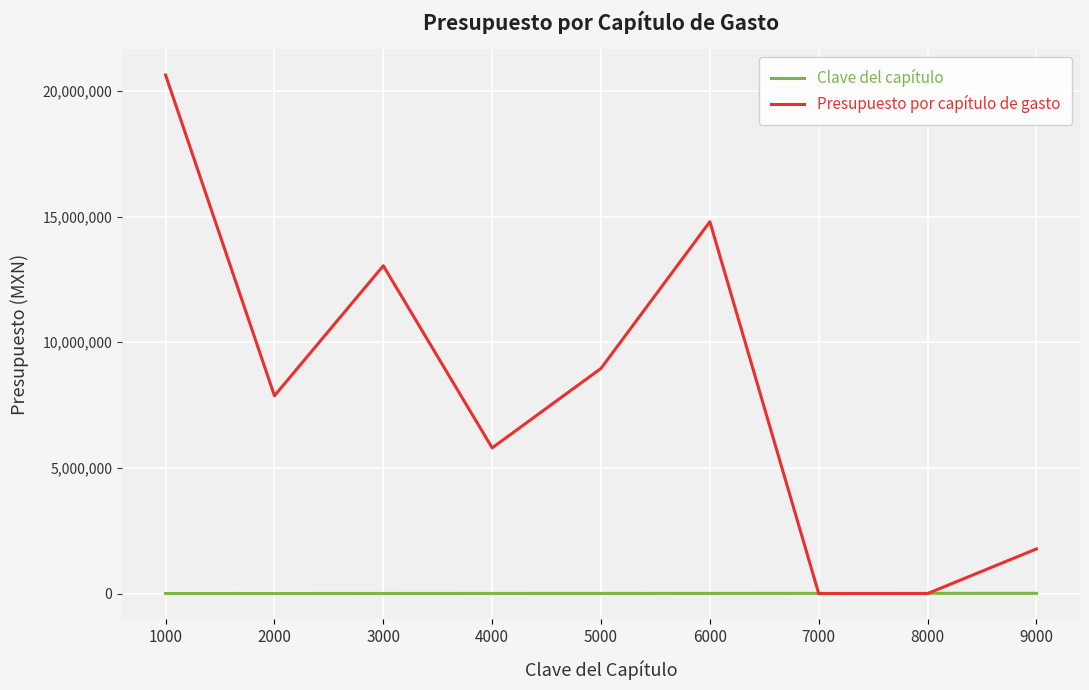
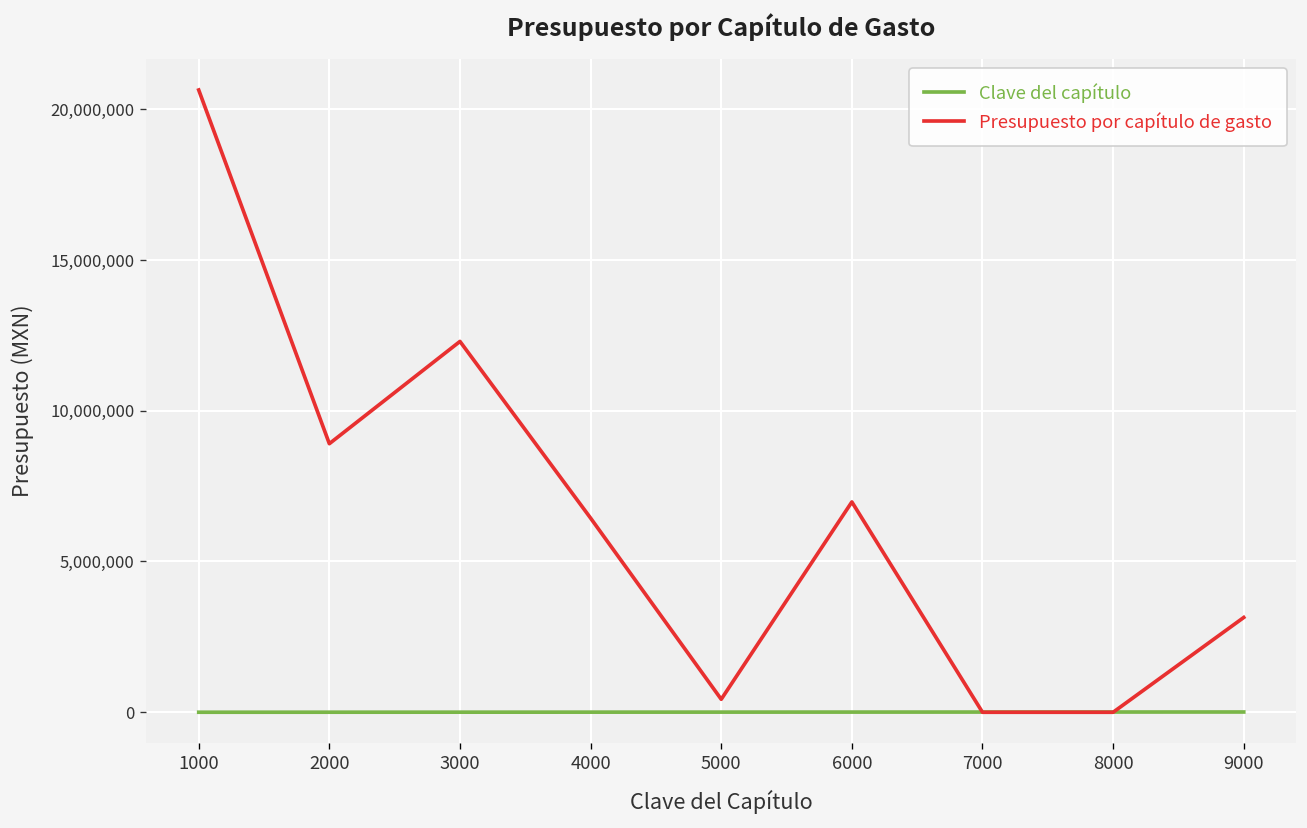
  {
    "Clave del capítulo": {
      "1000": "0",
      "2000": "0",
      "3000": "0",
      "4000": "0",
      "5000": "0",
      "6000": "0",
      "9000": "0"
    },
    "Presupuesto por capítulo de gasto": {
      "1000": "20,600,000",
-     "2000": "7,900,000",
-     "3000": "13,000,000",
-     "4000": "5,800,000",
-     "5000": "9,000,000",
-     "6000": "14,800,000",
-     "9000": "1,800,000"
+     "2000": "8,900,000",
+     "3000": "12,300,000",
+     "4000": "6,400,000",
+     "5000": "400,000",
+     "6000": "7,000,000",
+     "9000": "3,100,000"
    }
  }
